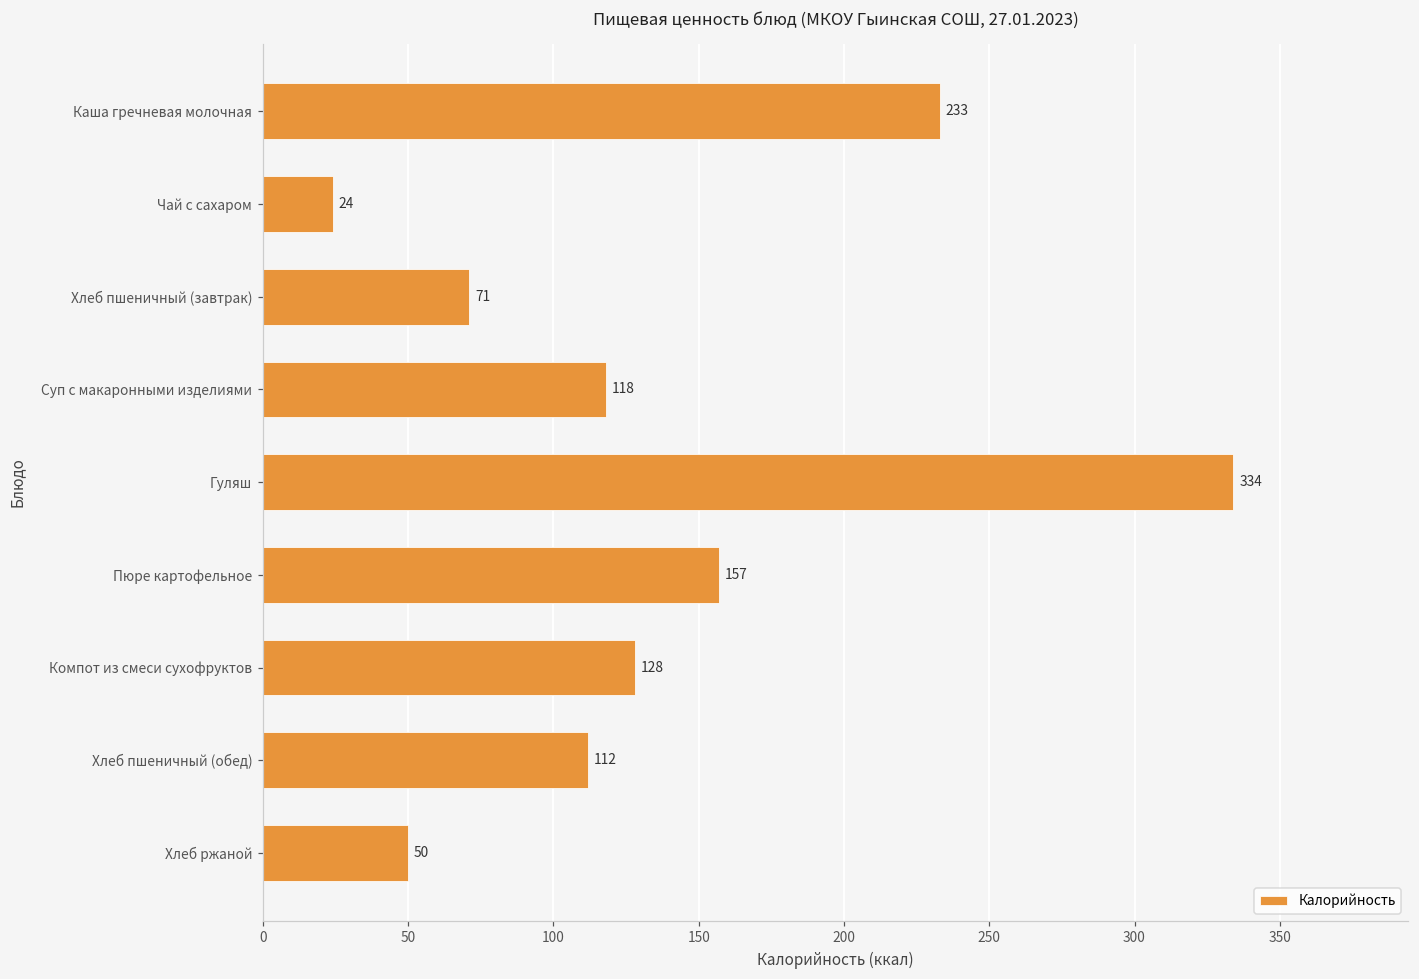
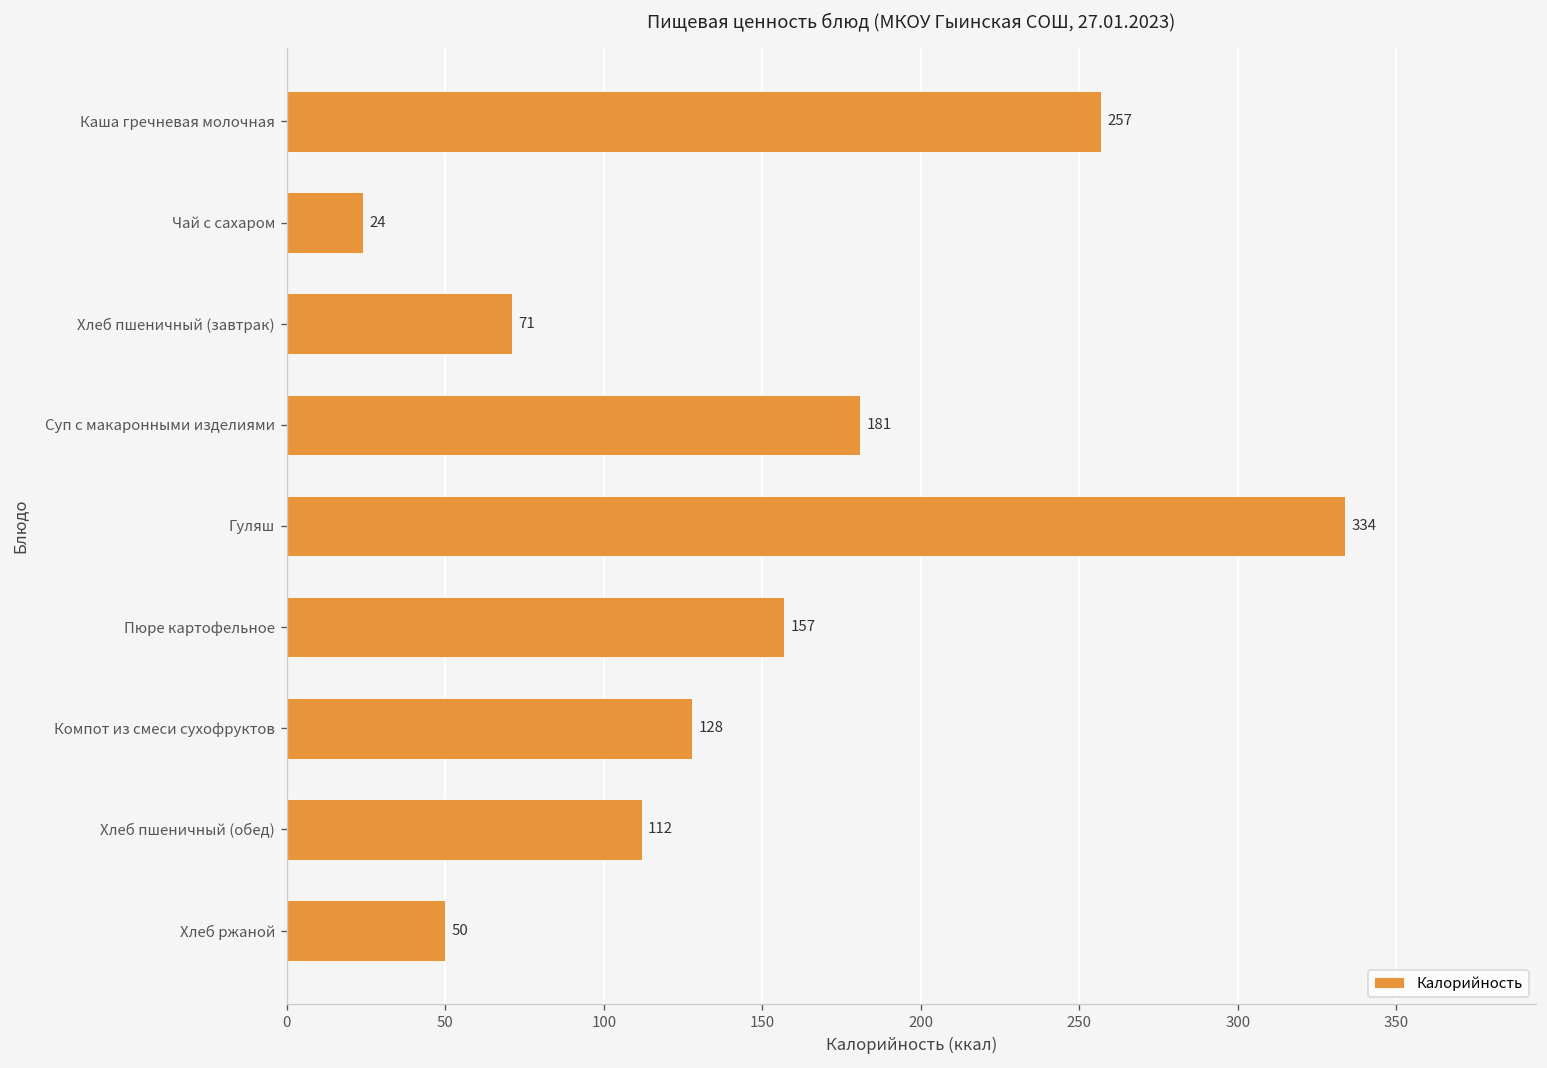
  {
-   "Каша гречневая молочная": 233,
+   "Каша гречневая молочная": 257,
    "Чай с сахаром": 24,
    "Хлеб пшеничный (завтрак)": 71,
-   "Суп с макаронными изделиями": 118,
+   "Суп с макаронными изделиями": 181,
    "Гуляш": 334,
    "Пюре картофельное": 157,
    "Компот из смеси сухофруктов": 128,
    "Хлеб пшеничный (обед)": 112,
    "Хлеб ржаной": 50
  }
